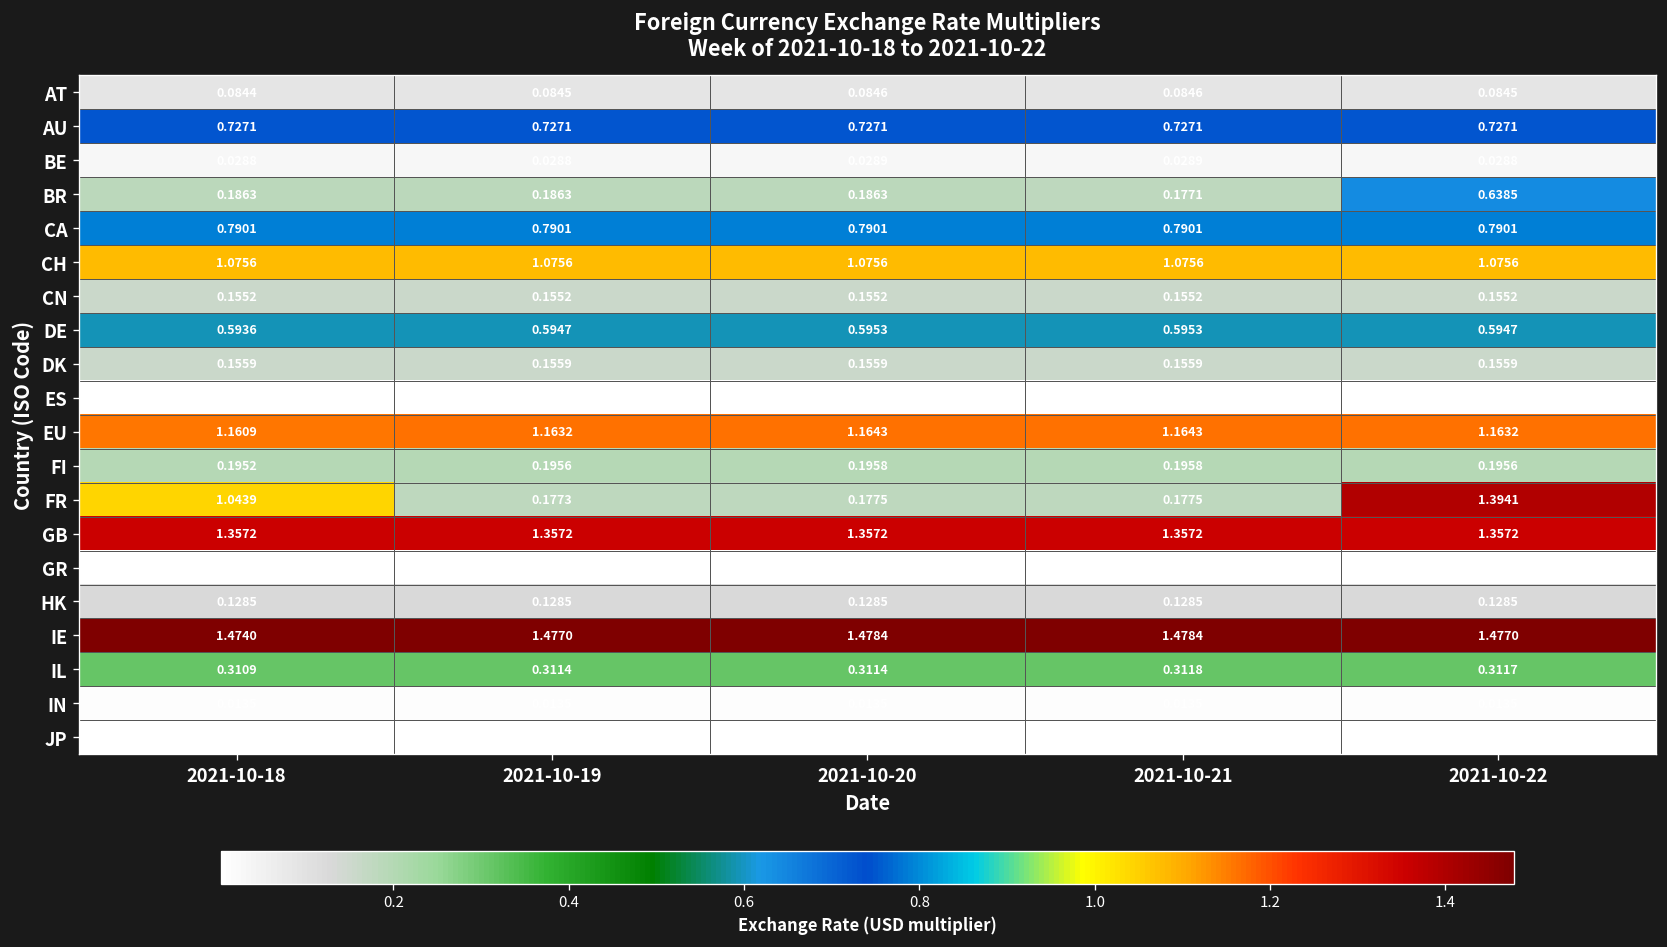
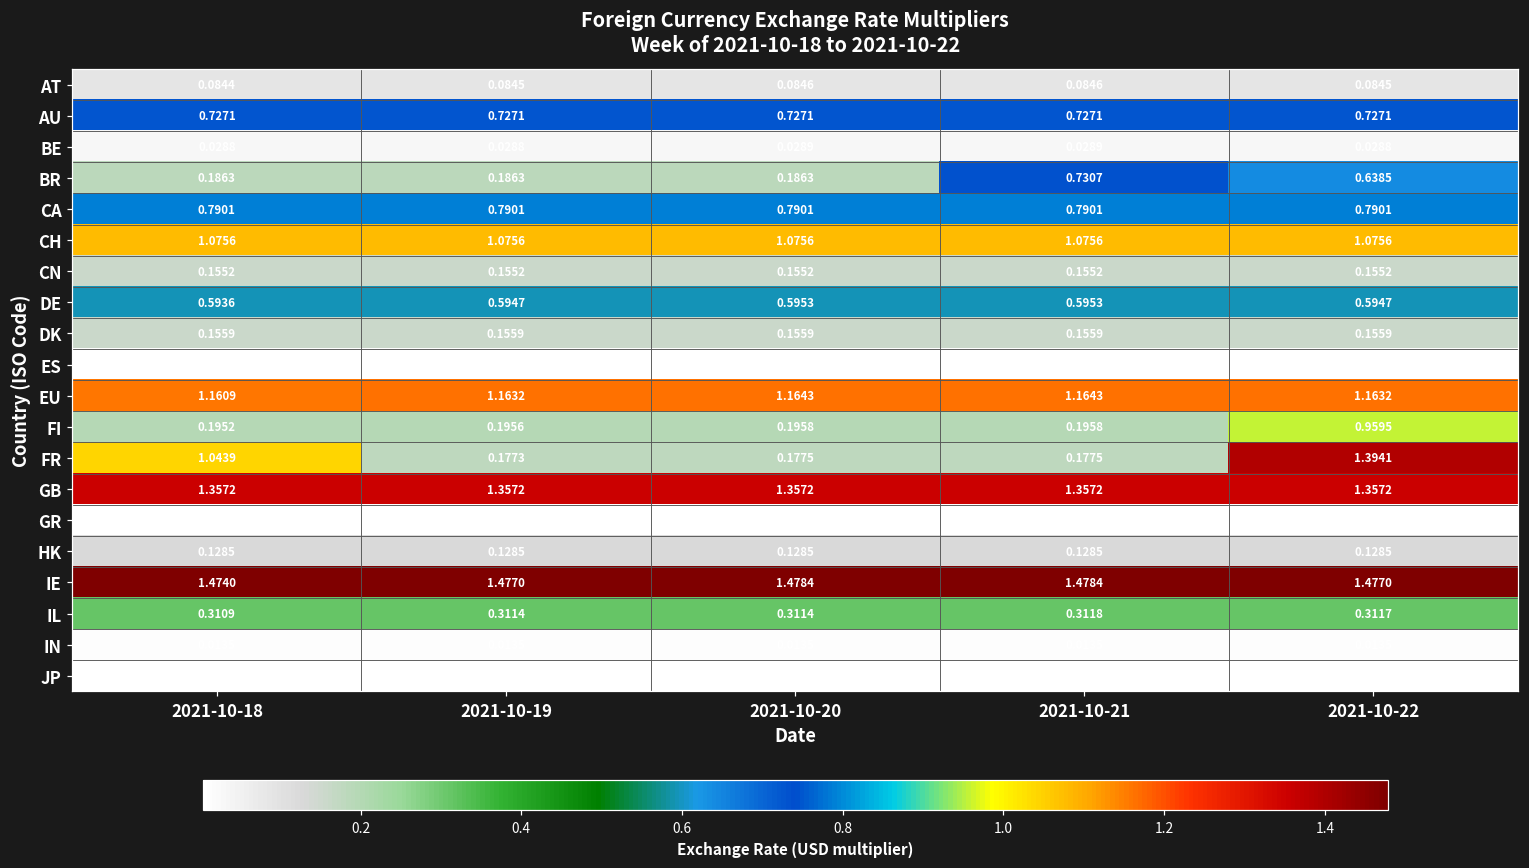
  {
    "BR": {
-     "2021-10-21": 0.1771
+     "2021-10-21": 0.7307
    },
    "FI": {
-     "2021-10-22": 0.1956
+     "2021-10-22": 0.9595
    }
  }
